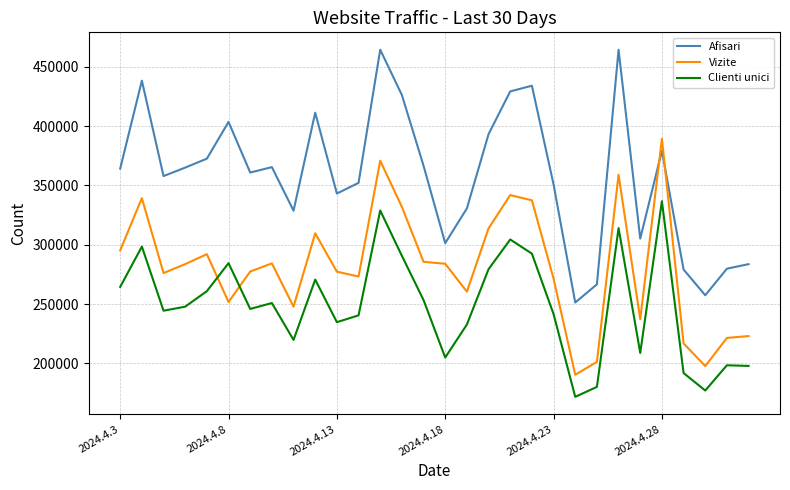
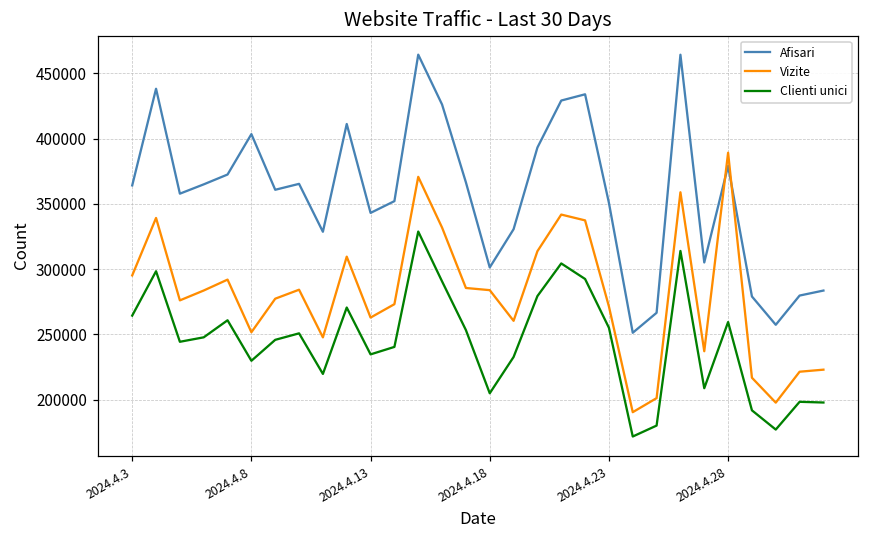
  {
    "Afisari": {
      "2024.4.3": 364000,
      "2024.4.8": 403000,
      "2024.4.13": 343000,
      "2024.4.18": 301000,
      "2024.4.23": 351000,
      "2024.4.28": 379000
    },
    "Vizite": {
      "2024.4.3": 295000,
      "2024.4.8": 252000,
-     "2024.4.13": 277000,
+     "2024.4.13": 263000,
      "2024.4.18": 284000,
      "2024.4.23": 271000,
      "2024.4.28": 389000
    },
    "Clienti unici": {
      "2024.4.3": 264000,
-     "2024.4.8": 284000,
+     "2024.4.8": 230000,
      "2024.4.13": 235000,
      "2024.4.18": 205000,
-     "2024.4.23": 242000,
-     "2024.4.28": 337000
+     "2024.4.23": 255000,
+     "2024.4.28": 260000
    }
  }
